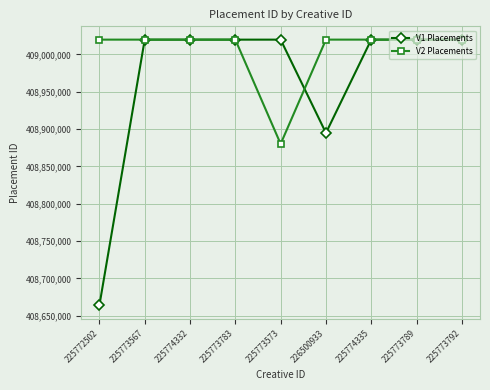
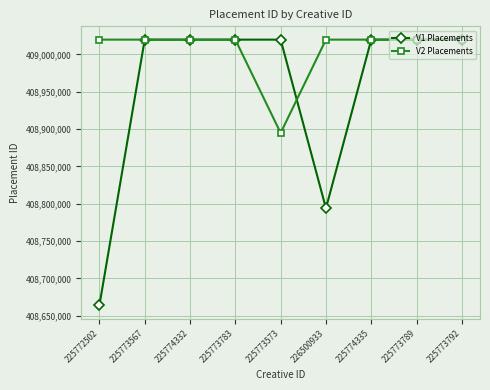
  {
    "V1 Placements": {
      "225772502": "408,660,000",
      "225773573": "409,020,000",
-     "226500933": "408,890,000"
+     "226500933": "408,790,000"
    },
    "V2 Placements": {
      "225772502": "409,020,000",
-     "225773573": "408,880,000",
+     "225773573": "408,890,000",
      "226500933": "409,020,000"
    }
  }
